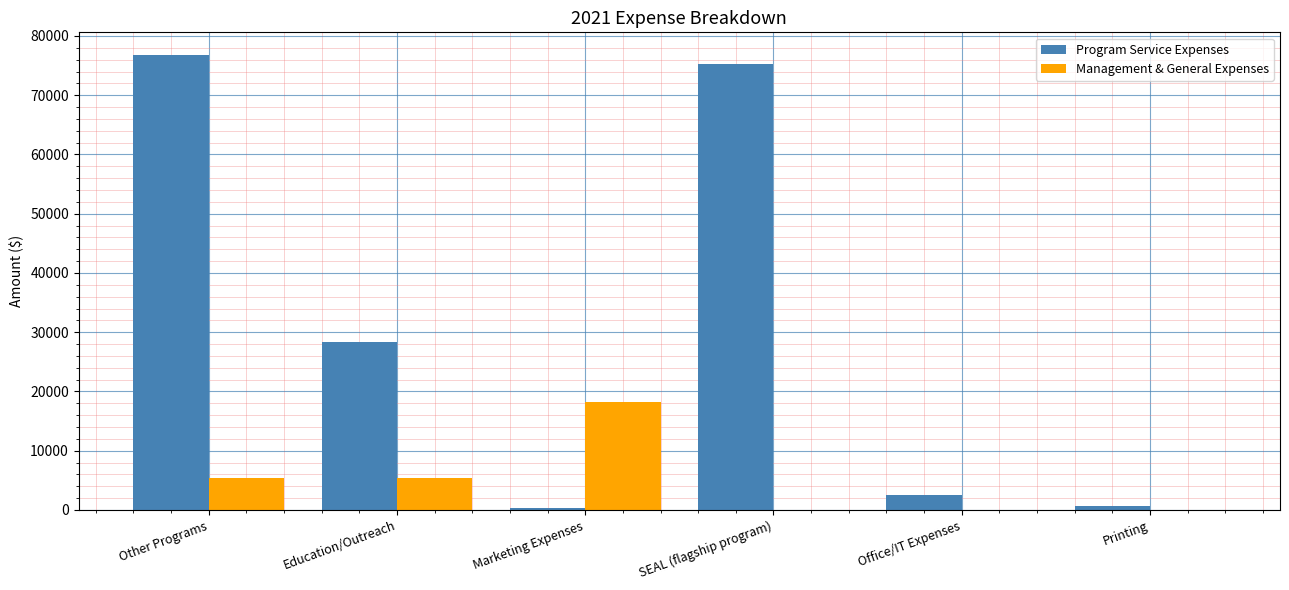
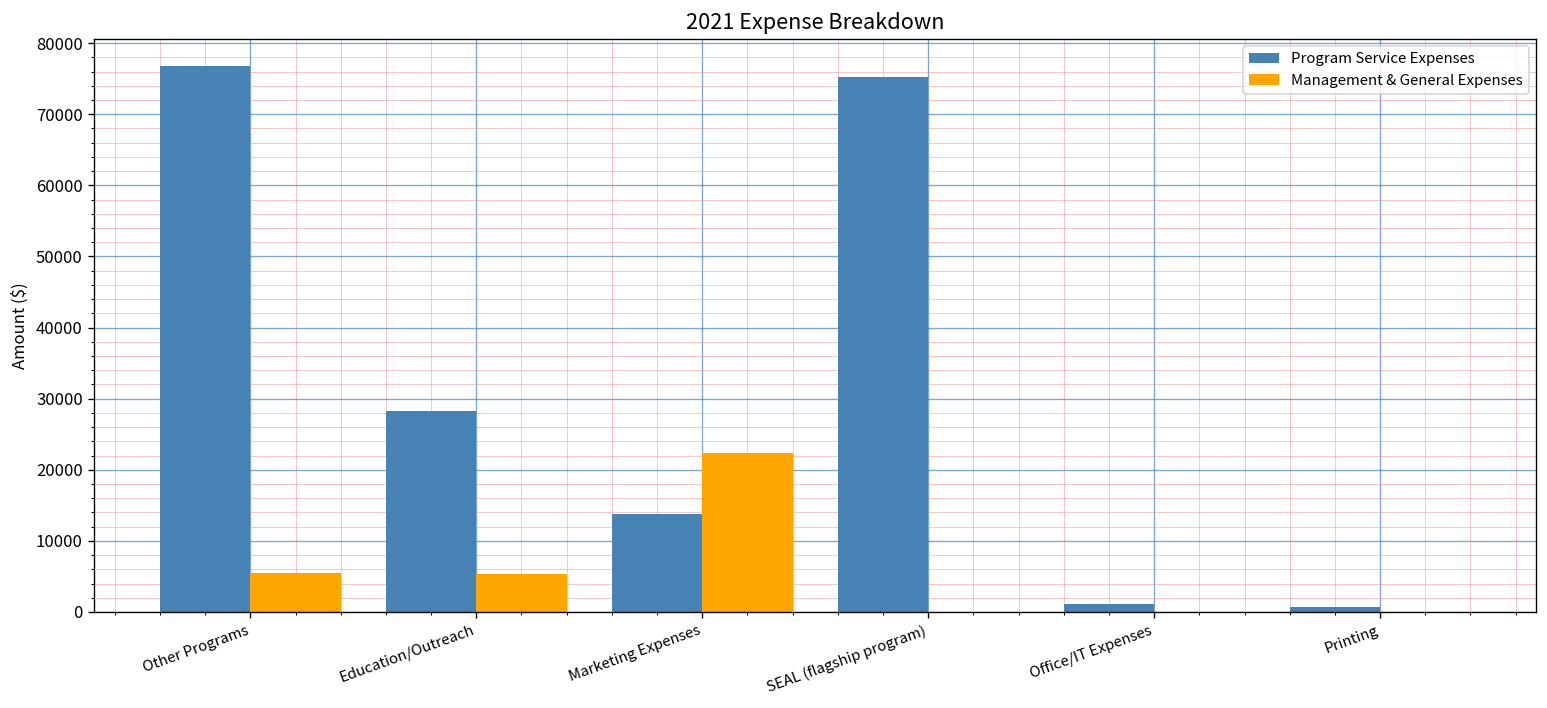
  {
    "Program Service Expenses": {
      "Other Programs": 77000,
      "Education/Outreach": 28000,
-     "Marketing Expenses": 0,
+     "Marketing Expenses": 14000,
      "SEAL (flagship program)": 75000,
-     "Office/IT Expenses": 2000,
+     "Office/IT Expenses": 1000,
      "Printing": 1000
    },
    "Management & General Expenses": {
      "Other Programs": 5000,
      "Education/Outreach": 5000,
-     "Marketing Expenses": 18000,
+     "Marketing Expenses": 22000,
      "SEAL (flagship program)": 0,
      "Office/IT Expenses": 0,
      "Printing": 0
    }
  }
